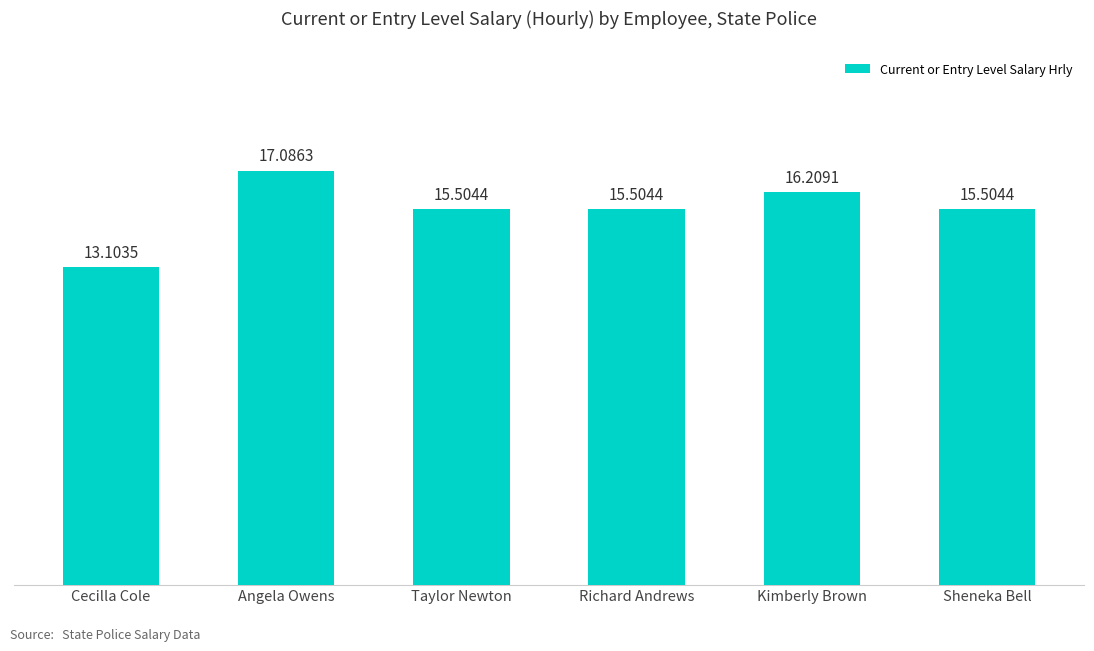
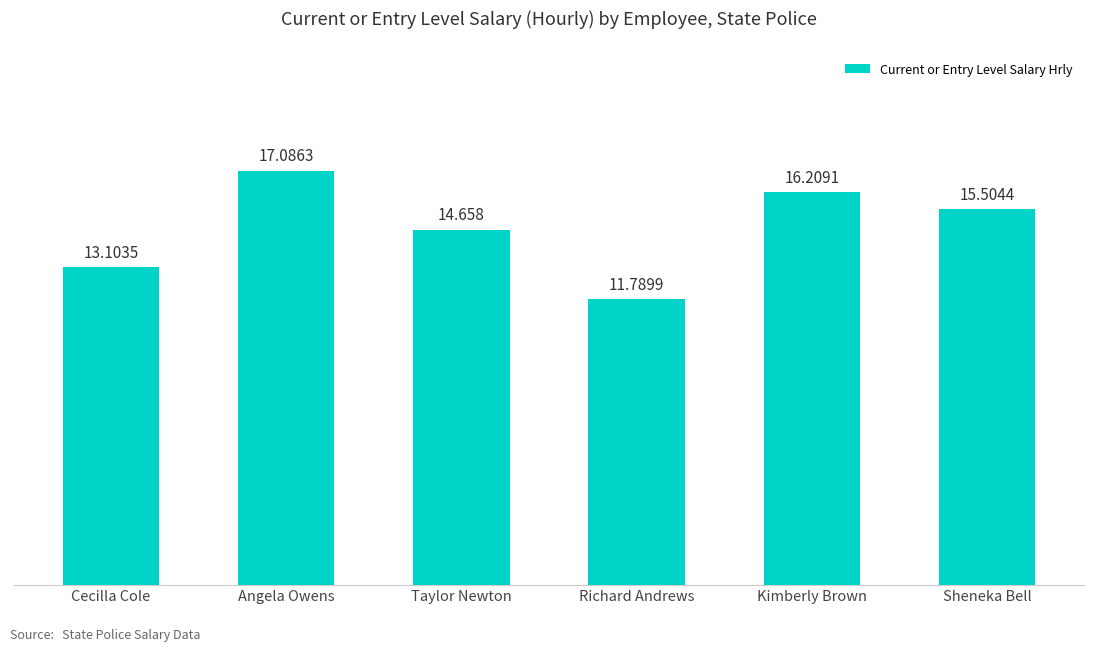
  {
    "Cecilla Cole": 13.1035,
    "Angela Owens": 17.0863,
-   "Taylor Newton": 15.5044,
-   "Richard Andrews": 15.5044,
+   "Taylor Newton": 14.658,
+   "Richard Andrews": 11.7899,
    "Kimberly Brown": 16.2091,
    "Sheneka Bell": 15.5044
  }
